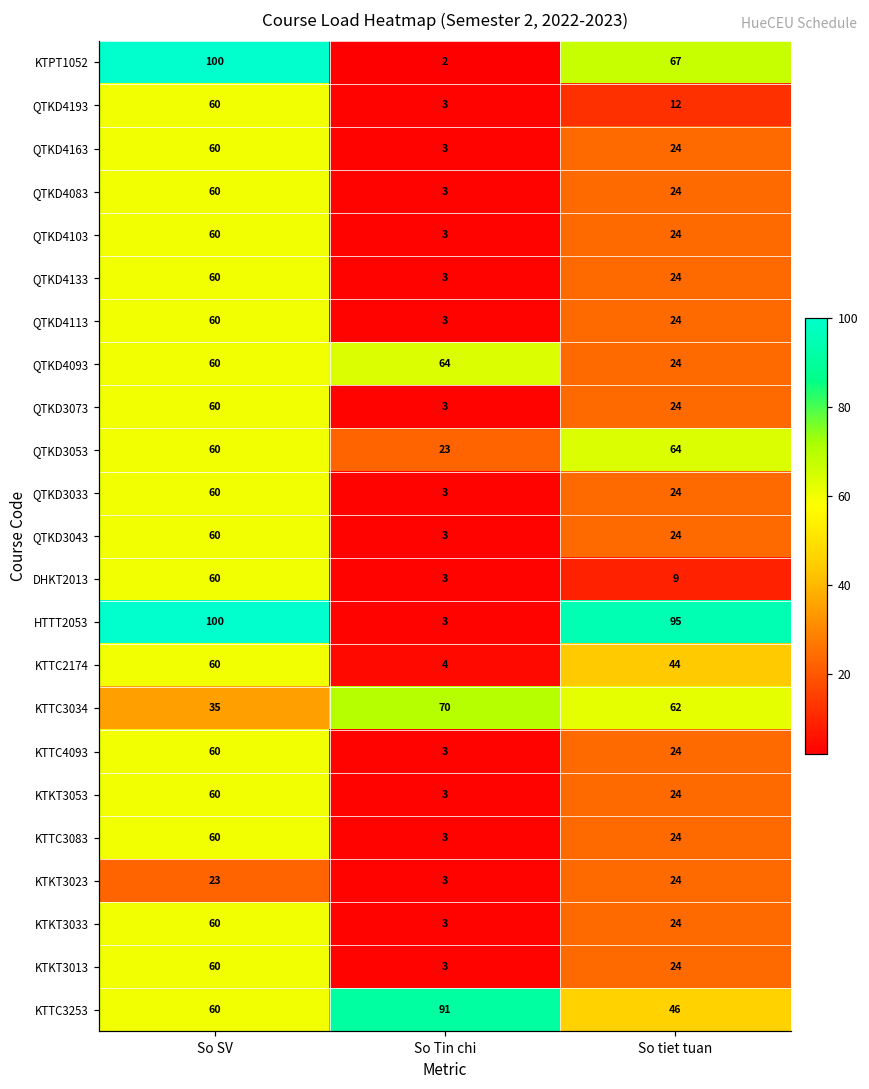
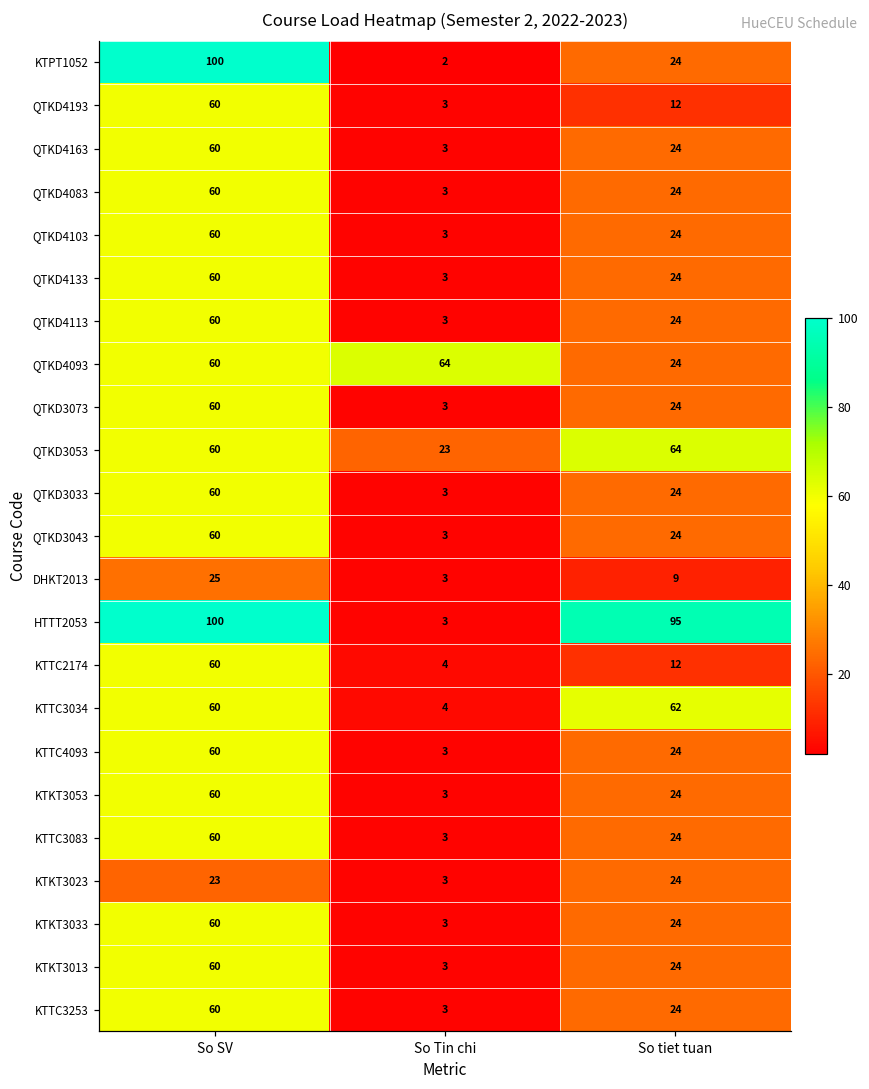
  {
    "KTPT1052": {
      "So SV": 100,
      "So Tin chi": 2,
-     "So tiet tuan": 67
+     "So tiet tuan": 24
    },
    "QTKD4193": {
      "So SV": 60,
      "So Tin chi": 3,
      "So tiet tuan": 12
    },
    "QTKD4163": {
      "So SV": 60,
      "So Tin chi": 3,
      "So tiet tuan": 24
    },
    "QTKD4083": {
      "So SV": 60,
      "So Tin chi": 3,
      "So tiet tuan": 24
    },
    "QTKD4103": {
      "So SV": 60,
      "So Tin chi": 3,
      "So tiet tuan": 24
    },
    "QTKD4133": {
      "So SV": 60,
      "So Tin chi": 3,
      "So tiet tuan": 24
    },
    "QTKD4113": {
      "So SV": 60,
      "So Tin chi": 3,
      "So tiet tuan": 24
    },
    "QTKD4093": {
      "So SV": 60,
      "So Tin chi": 64,
      "So tiet tuan": 24
    },
    "QTKD3073": {
      "So SV": 60,
      "So Tin chi": 3,
      "So tiet tuan": 24
    },
    "QTKD3053": {
      "So SV": 60,
      "So Tin chi": 23,
      "So tiet tuan": 64
    },
    "QTKD3033": {
      "So SV": 60,
      "So Tin chi": 3,
      "So tiet tuan": 24
    },
    "QTKD3043": {
      "So SV": 60,
      "So Tin chi": 3,
      "So tiet tuan": 24
    },
    "DHKT2013": {
-     "So SV": 60,
+     "So SV": 25,
      "So Tin chi": 3,
      "So tiet tuan": 9
    },
    "HTTT2053": {
      "So SV": 100,
      "So Tin chi": 3,
      "So tiet tuan": 95
    },
    "KTTC2174": {
      "So SV": 60,
      "So Tin chi": 4,
-     "So tiet tuan": 44
+     "So tiet tuan": 12
    },
    "KTTC3034": {
-     "So SV": 35,
-     "So Tin chi": 70,
+     "So SV": 60,
+     "So Tin chi": 4,
      "So tiet tuan": 62
    },
    "KTTC4093": {
      "So SV": 60,
      "So Tin chi": 3,
      "So tiet tuan": 24
    },
    "KTKT3053": {
      "So SV": 60,
      "So Tin chi": 3,
      "So tiet tuan": 24
    },
    "KTTC3083": {
      "So SV": 60,
      "So Tin chi": 3,
      "So tiet tuan": 24
    },
    "KTKT3023": {
      "So SV": 23,
      "So Tin chi": 3,
      "So tiet tuan": 24
    },
    "KTKT3033": {
      "So SV": 60,
      "So Tin chi": 3,
      "So tiet tuan": 24
    },
    "KTKT3013": {
      "So SV": 60,
      "So Tin chi": 3,
      "So tiet tuan": 24
    },
    "KTTC3253": {
      "So SV": 60,
-     "So Tin chi": 91,
-     "So tiet tuan": 46
+     "So Tin chi": 3,
+     "So tiet tuan": 24
    }
  }
